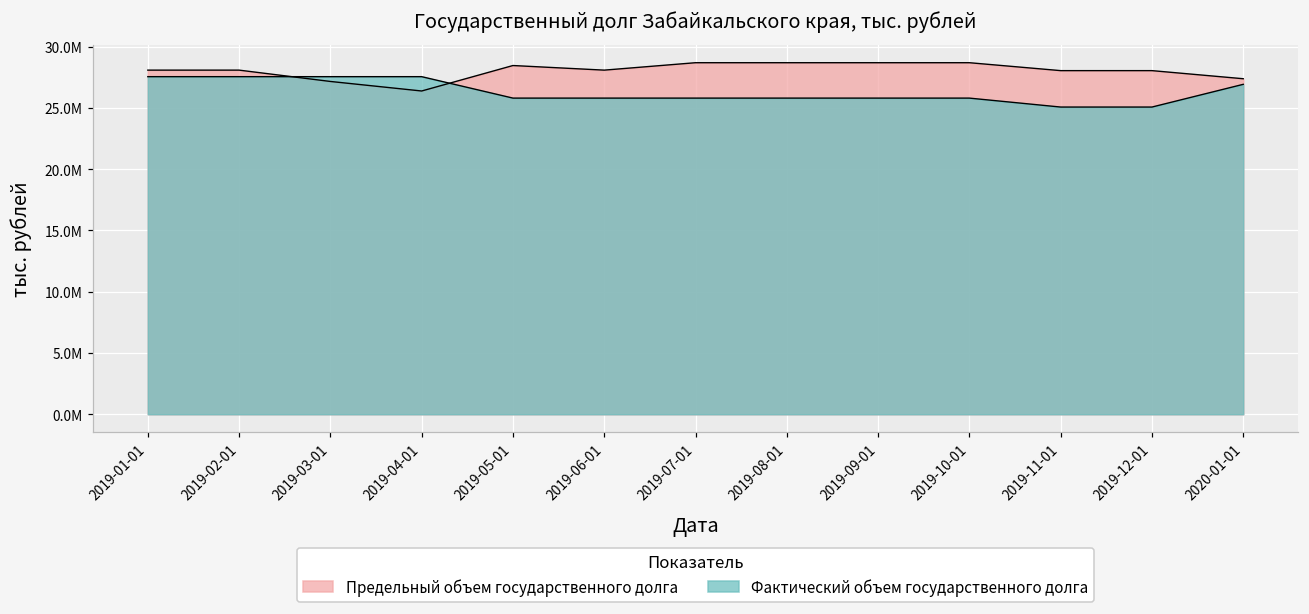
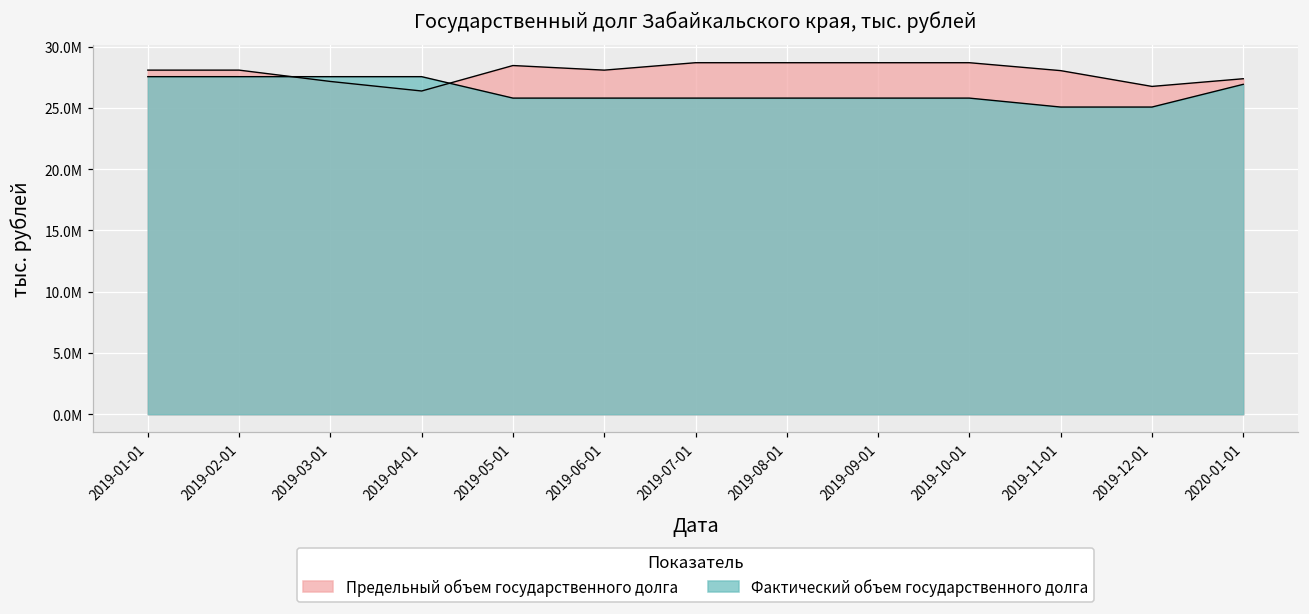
  {
    "Предельный объем государственного долга": {
      "2019-01-01": 28100000,
      "2019-02-01": 28100000,
      "2019-03-01": 27200000,
      "2019-04-01": 26400000,
      "2019-05-01": 28500000,
      "2019-06-01": 28100000,
      "2019-07-01": 28700000,
      "2019-08-01": 28700000,
      "2019-09-01": 28700000,
      "2019-10-01": 28700000,
      "2019-11-01": 28000000,
-     "2019-12-01": 28000000,
+     "2019-12-01": 26800000,
      "2020-01-01": 27400000
    },
    "Фактический объем государственного долга": {
      "2019-01-01": 27600000,
      "2019-02-01": 27600000,
      "2019-03-01": 27600000,
      "2019-04-01": 27600000,
      "2019-05-01": 25800000,
      "2019-06-01": 25800000,
      "2019-07-01": 25800000,
      "2019-08-01": 25800000,
      "2019-09-01": 25800000,
      "2019-10-01": 25800000,
      "2019-11-01": 25100000,
      "2019-12-01": 25100000,
      "2020-01-01": 26900000
    }
  }
